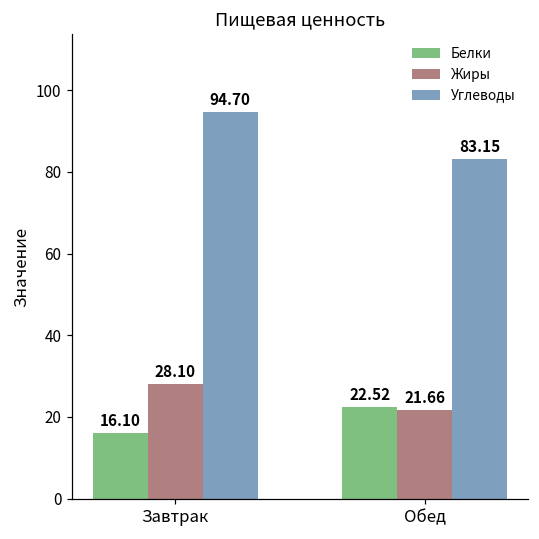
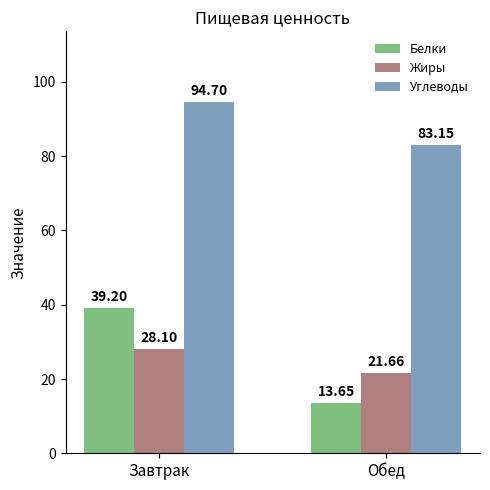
  {
    "Белки": {
-     "Завтрак": 16.10,
-     "Обед": 22.52
+     "Завтрак": 39.20,
+     "Обед": 13.65
    },
    "Жиры": {
      "Завтрак": 28.10,
      "Обед": 21.66
    },
    "Углеводы": {
      "Завтрак": 94.70,
      "Обед": 83.15
    }
  }
